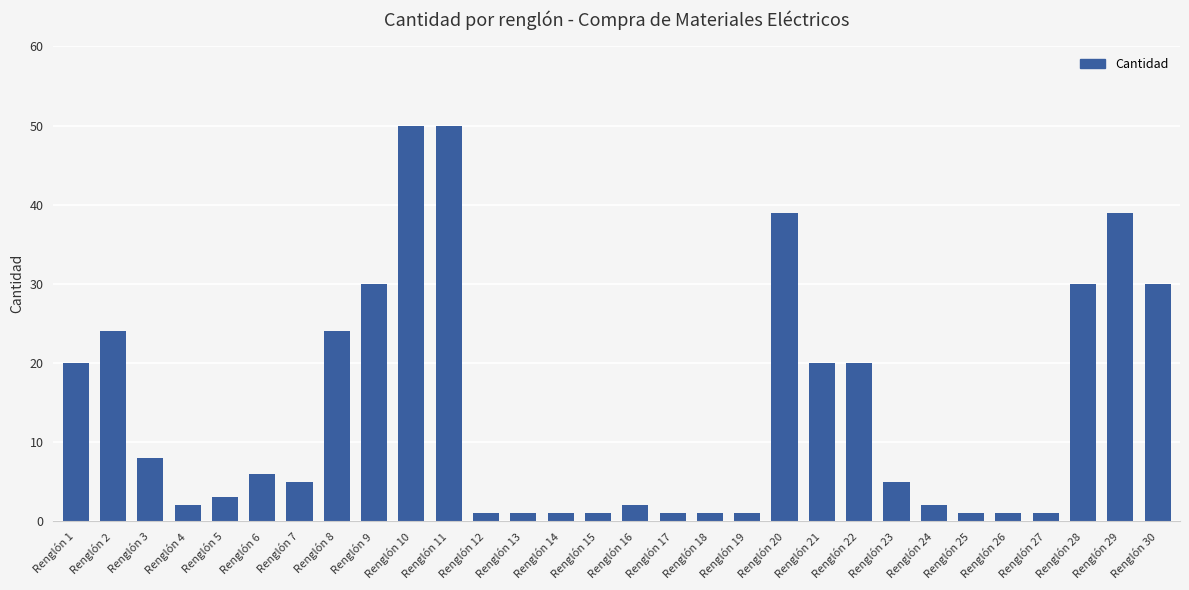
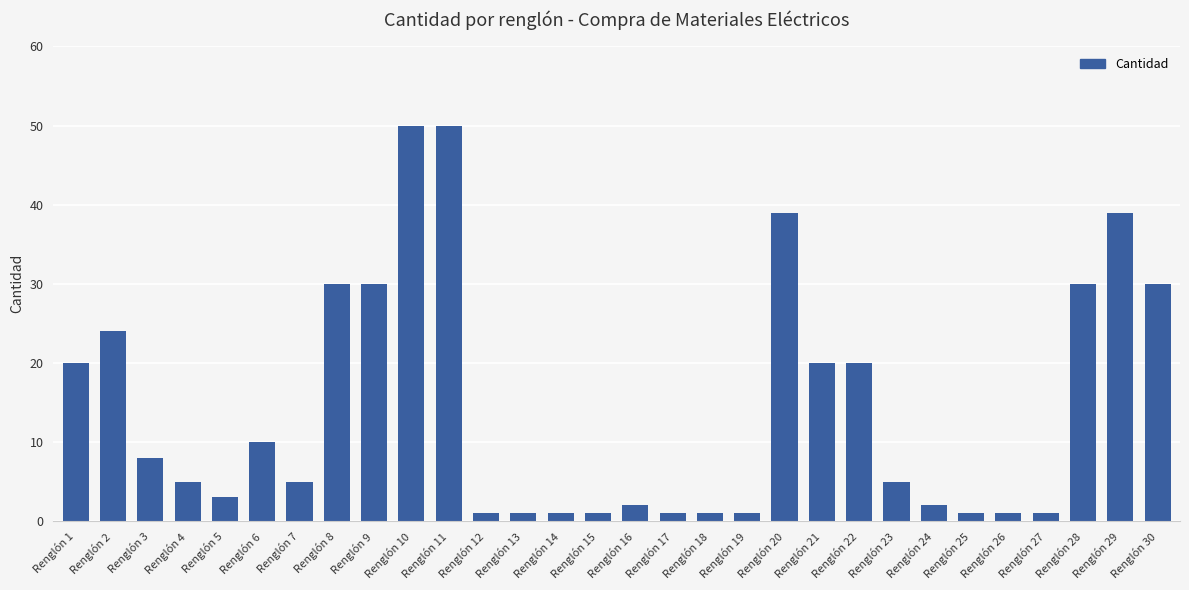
  {
    "Renglón 1": 20,
    "Renglón 2": 24,
    "Renglón 3": 8,
-   "Renglón 4": 2,
+   "Renglón 4": 5,
    "Renglón 5": 3,
-   "Renglón 6": 6,
+   "Renglón 6": 10,
    "Renglón 7": 5,
-   "Renglón 8": 24,
+   "Renglón 8": 30,
    "Renglón 9": 30,
    "Renglón 10": 50,
    "Renglón 11": 50,
    "Renglón 12": 1,
    "Renglón 13": 1,
    "Renglón 14": 1,
    "Renglón 15": 1,
    "Renglón 16": 2,
    "Renglón 17": 1,
    "Renglón 18": 1,
    "Renglón 19": 1,
    "Renglón 20": 39,
    "Renglón 21": 20,
    "Renglón 22": 20,
    "Renglón 23": 5,
    "Renglón 24": 2,
    "Renglón 25": 1,
    "Renglón 26": 1,
    "Renglón 27": 1,
    "Renglón 28": 30,
    "Renglón 29": 39,
    "Renglón 30": 30
  }
